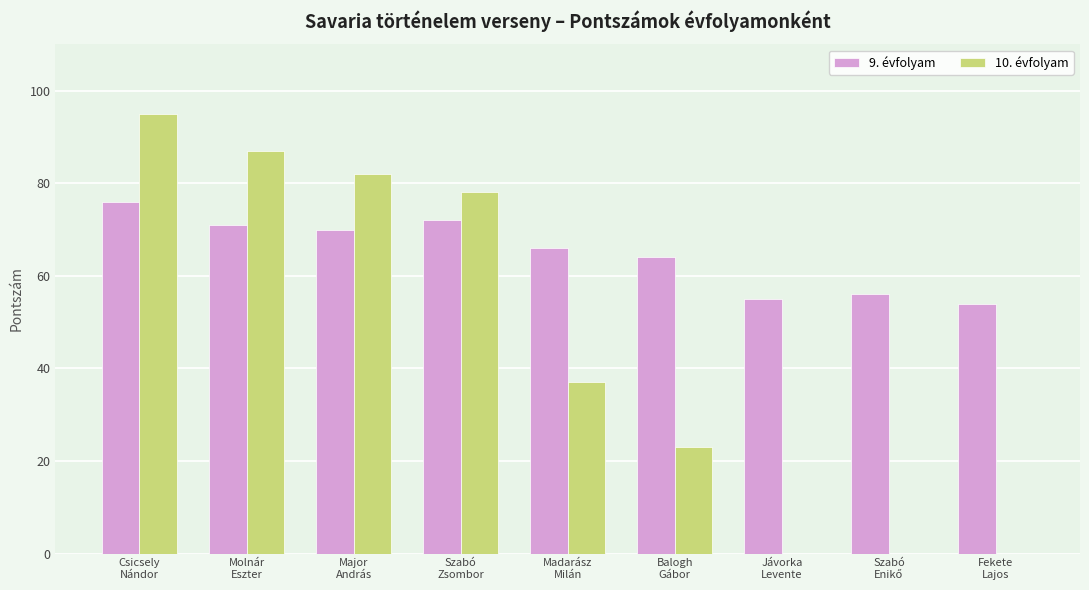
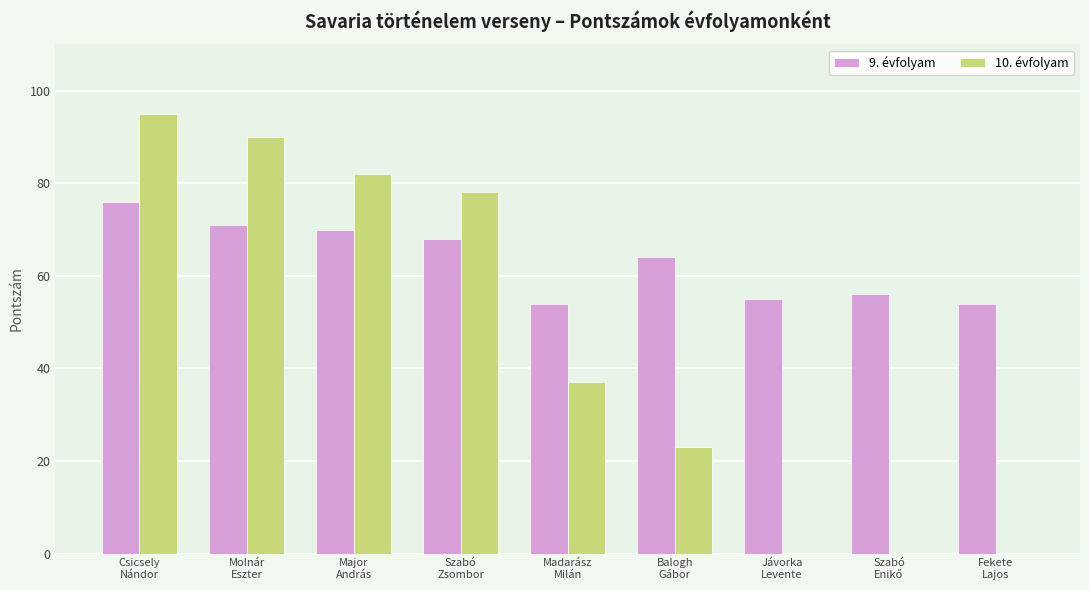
  {
    "9. évfolyam": {
      "Csicsely Nándor": 76,
      "Molnár Eszter": 71,
      "Major András": 70,
-     "Szabó Zsombor": 72,
-     "Madarász Milán": 66,
+     "Szabó Zsombor": 68,
+     "Madarász Milán": 54,
      "Balogh Gábor": 64,
      "Jávorka Levente": 55,
      "Szabó Enikő": 56,
      "Fekete Lajos": 54
    },
    "10. évfolyam": {
      "Csicsely Nándor": 95,
-     "Molnár Eszter": 87,
+     "Molnár Eszter": 90,
      "Major András": 82,
      "Szabó Zsombor": 78,
      "Madarász Milán": 37,
      "Balogh Gábor": 23,
      "Jávorka Levente": 0,
      "Szabó Enikő": 0,
      "Fekete Lajos": 0
    }
  }
